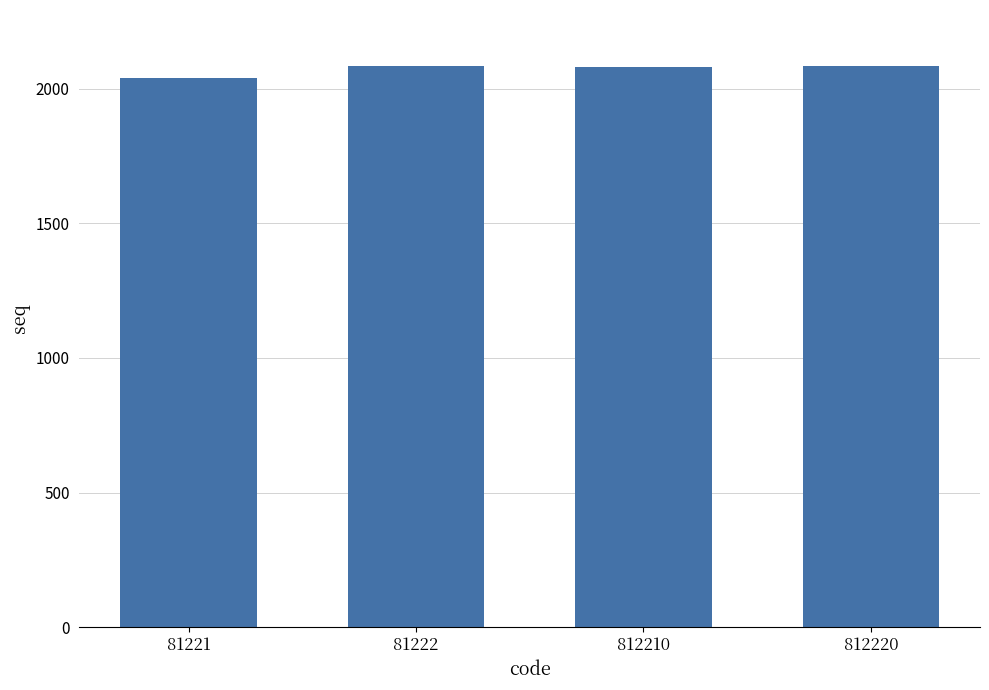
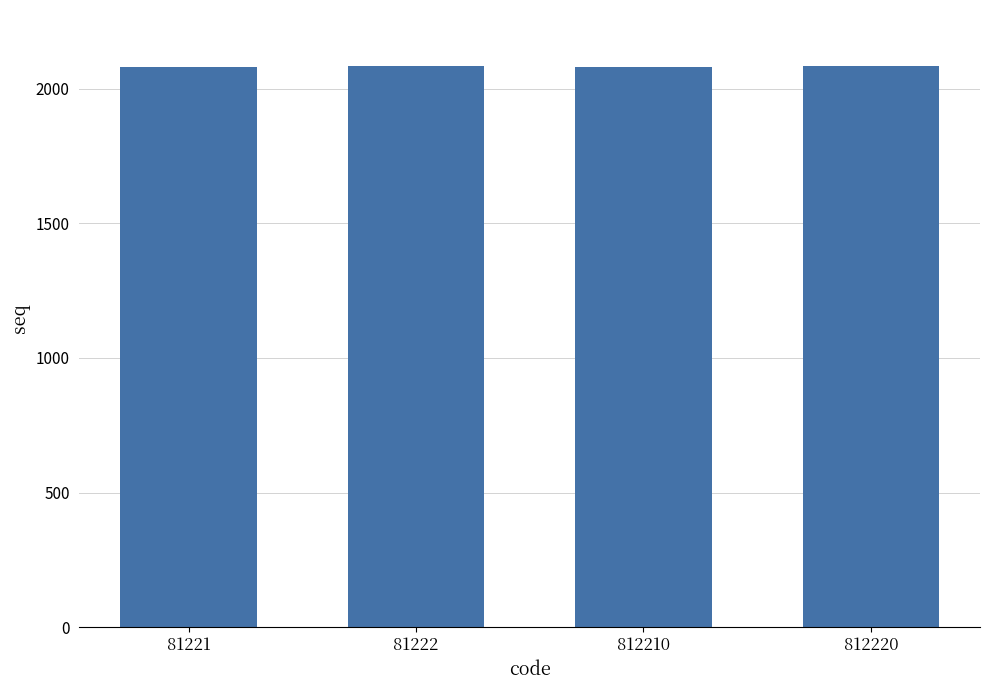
  {
-   "81221": 2040,
+   "81221": 2080,
    "81222": 2080,
    "812210": 2080,
    "812220": 2080
  }
